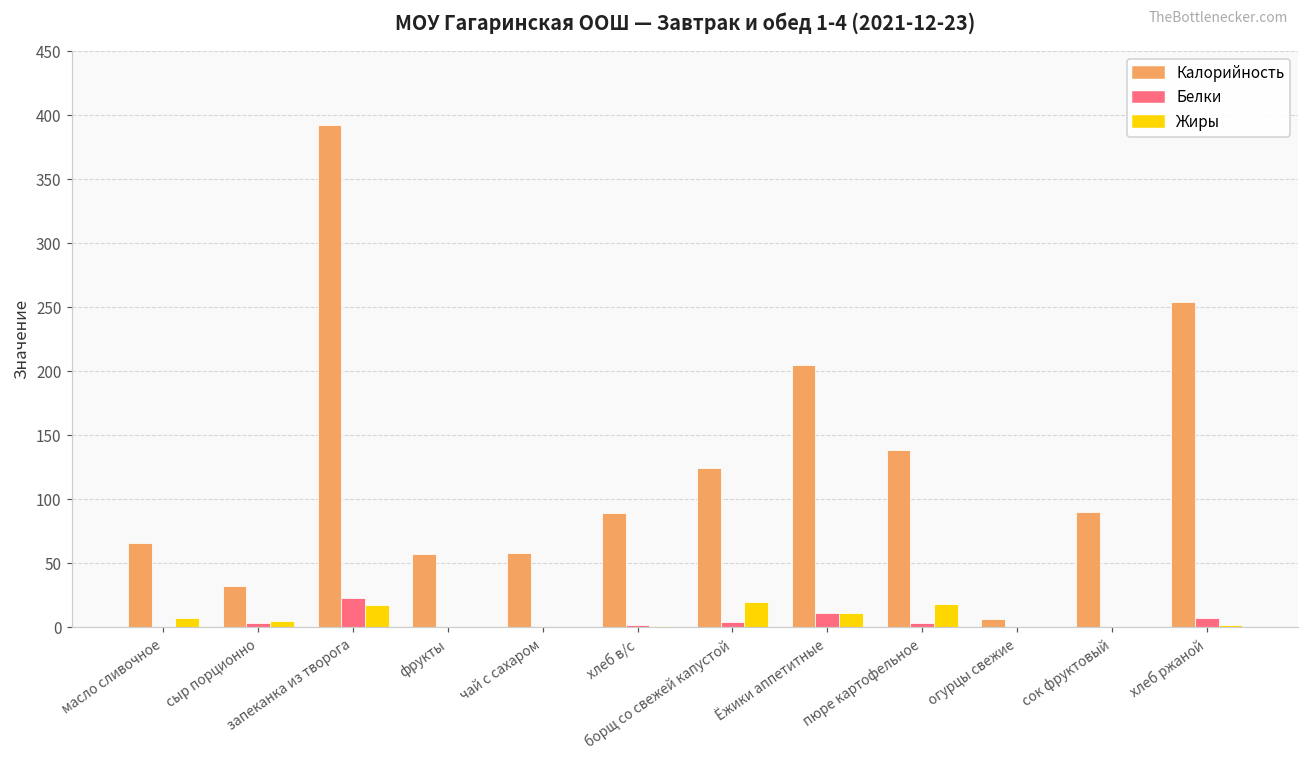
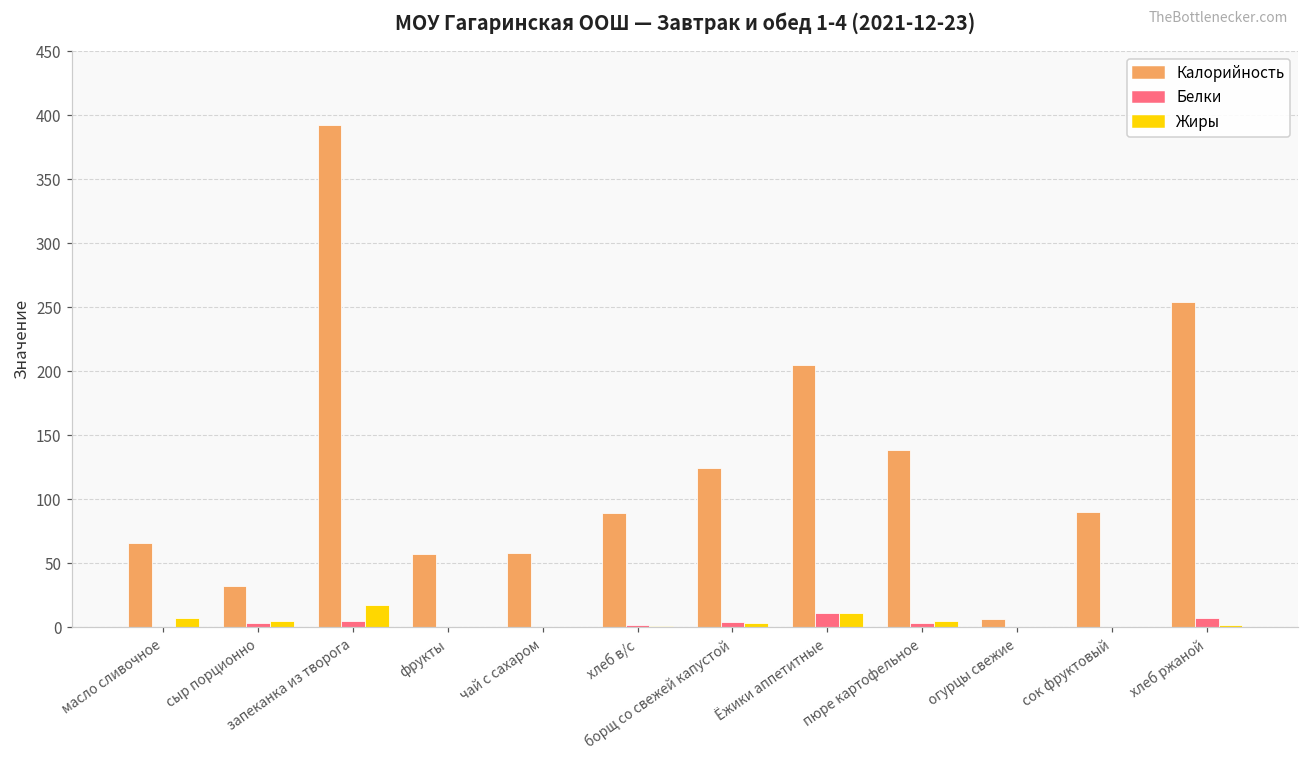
  {
    "Калорийность": {
      "масло сливочное": 66,
      "сыр порционно": 32,
      "запеканка из творога": 392,
      "фрукты": 57,
      "чай с сахаром": 58,
      "хлеб в/с": 89,
      "борщ со свежей капустой": 124,
      "Ёжики аппетитные": 205,
      "пюре картофельное": 138,
      "огурцы свежие": 6,
      "сок фруктовый": 90,
      "хлеб ржаной": 254
    },
    "Белки": {
      "масло сливочное": 0,
      "сыр порционно": 3,
-     "запеканка из творога": 23,
+     "запеканка из творога": 5,
      "фрукты": 0,
      "чай с сахаром": 0,
      "борщ со свежей капустой": 4,
      "Ёжики аппетитные": 11,
      "пюре картофельное": 3,
      "огурцы свежие": 0,
      "сок фруктовый": 0,
      "хлеб ржаной": 7
    },
    "Жиры": {
      "масло сливочное": 7,
      "сыр порционно": 5,
      "запеканка из творога": 17,
      "фрукты": 0,
      "чай с сахаром": 0,
-     "борщ со свежей капустой": 20,
+     "борщ со свежей капустой": 3,
      "Ёжики аппетитные": 11,
-     "пюре картофельное": 18,
+     "пюре картофельное": 5,
      "огурцы свежие": 0,
      "сок фруктовый": 0
    }
  }
